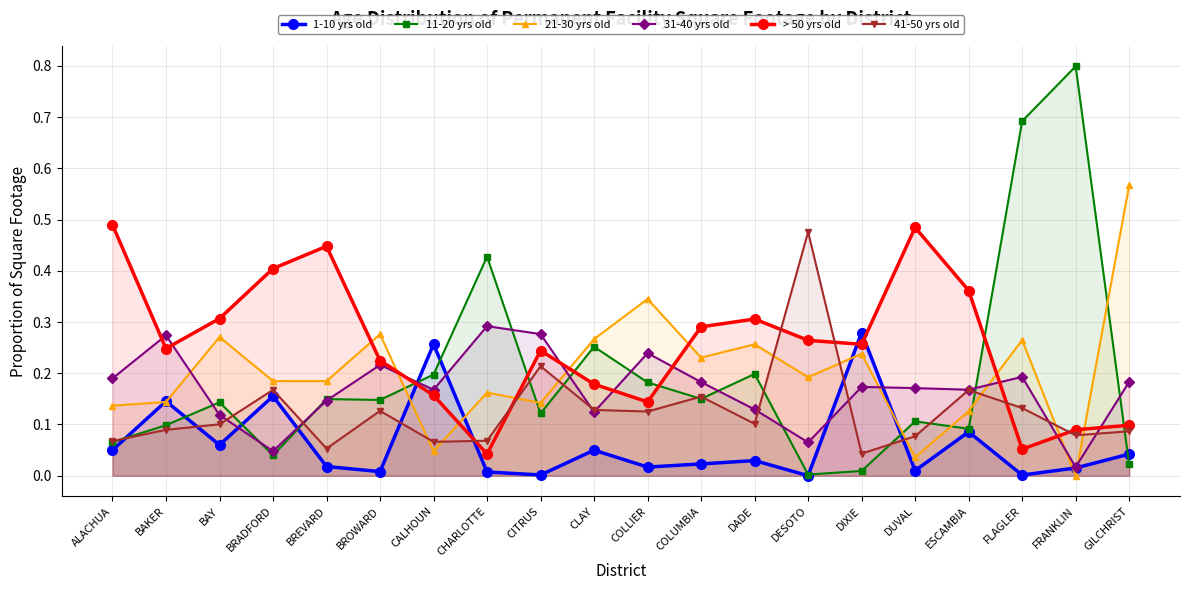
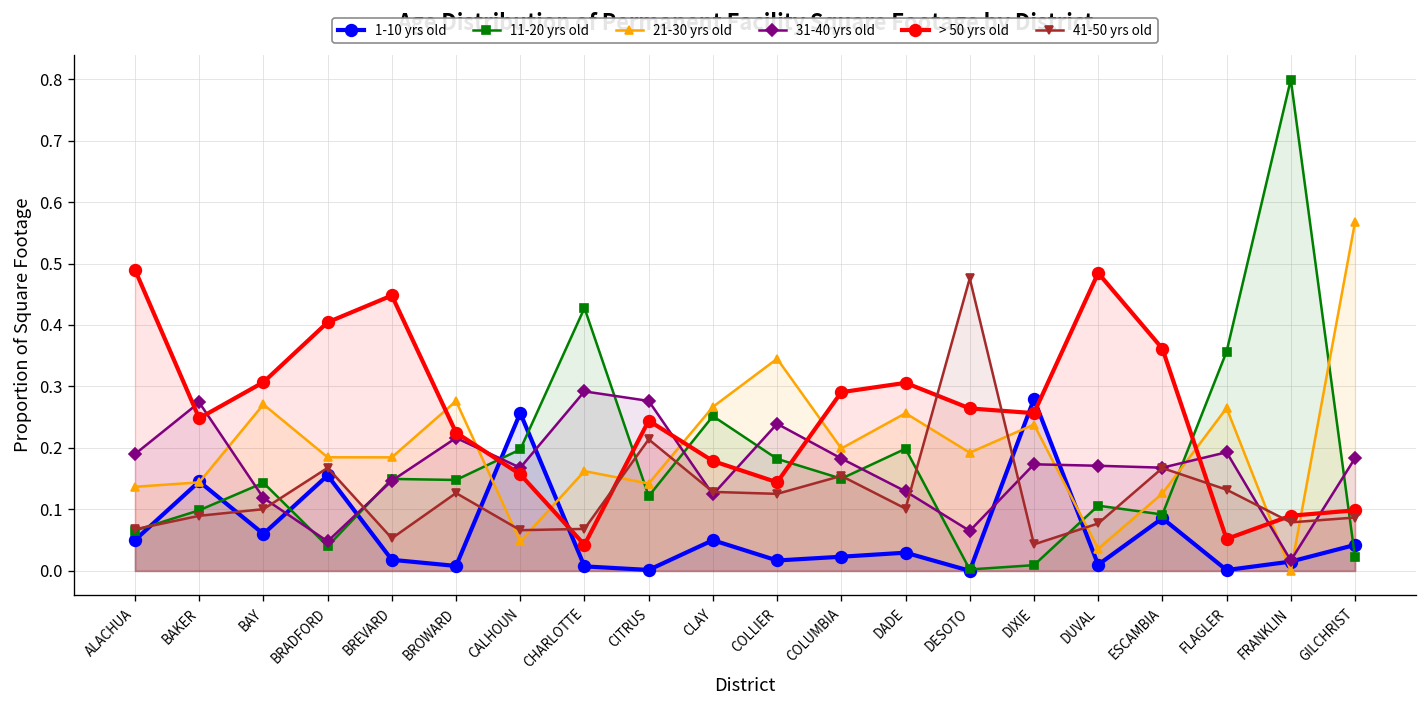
  {
    "1-10 yrs old": {
      "ALACHUA": 0.05,
      "BAY": 0.06,
      "BRADFORD": 0.16,
      "BREVARD": 0.02,
      "BROWARD": 0.01,
      "CALHOUN": 0.26,
      "CHARLOTTE": 0.01,
      "CITRUS": 0.00,
      "CLAY": 0.05,
      "COLLIER": 0.02,
      "COLUMBIA": 0.02,
      "DADE": 0.03,
      "DIXIE": 0.28,
      "DUVAL": 0.01,
      "ESCAMBIA": 0.09,
      "FLAGLER": 0.00,
      "GILCHRIST": 0.04
    },
    "11-20 yrs old": {
      "BAKER": 0.10,
      "BAY": 0.14,
      "BRADFORD": 0.04,
      "BROWARD": 0.15,
      "CALHOUN": 0.20,
      "CHARLOTTE": 0.43,
      "CITRUS": 0.12,
      "CLAY": 0.25,
      "COLLIER": 0.18,
      "DADE": 0.20,
      "DIXIE": 0.01,
      "DUVAL": 0.11,
      "ESCAMBIA": 0.09,
-     "FLAGLER": 0.69,
+     "FLAGLER": 0.36,
      "FRANKLIN": 0.80,
      "GILCHRIST": 0.02
    },
    "21-30 yrs old": {
      "ALACHUA": 0.14,
      "BAY": 0.27,
      "BRADFORD": 0.18,
      "BREVARD": 0.18,
      "BROWARD": 0.28,
      "CALHOUN": 0.05,
      "CHARLOTTE": 0.16,
      "CITRUS": 0.14,
      "CLAY": 0.27,
      "COLLIER": 0.35,
-     "COLUMBIA": 0.23,
+     "COLUMBIA": 0.20,
      "DADE": 0.26,
      "DESOTO": 0.19,
      "DIXIE": 0.24,
      "DUVAL": 0.04,
      "ESCAMBIA": 0.13,
      "FLAGLER": 0.26,
      "FRANKLIN": 0.00,
      "GILCHRIST": 0.57
    },
    "31-40 yrs old": {
      "ALACHUA": 0.19,
      "BAKER": 0.27,
      "BAY": 0.12,
      "BRADFORD": 0.05,
      "BROWARD": 0.22,
      "CALHOUN": 0.17,
      "CHARLOTTE": 0.29,
      "CITRUS": 0.28,
      "COLLIER": 0.24,
      "COLUMBIA": 0.18,
      "DADE": 0.13,
      "DESOTO": 0.07,
      "DIXIE": 0.17,
      "DUVAL": 0.17,
      "FLAGLER": 0.19,
      "GILCHRIST": 0.18
    },
    "> 50 yrs old": {
      "ALACHUA": 0.49,
      "BAKER": 0.25,
      "BAY": 0.31,
      "BRADFORD": 0.40,
      "BREVARD": 0.45,
      "BROWARD": 0.22,
      "CALHOUN": 0.16,
      "CHARLOTTE": 0.04,
      "CITRUS": 0.24,
      "CLAY": 0.18,
      "COLLIER": 0.14,
      "COLUMBIA": 0.29,
      "DADE": 0.31,
      "DESOTO": 0.26,
      "DIXIE": 0.26,
      "DUVAL": 0.48,
      "ESCAMBIA": 0.36,
      "FLAGLER": 0.05,
      "FRANKLIN": 0.09,
      "GILCHRIST": 0.10
    },
    "41-50 yrs old": {
      "BAKER": 0.09,
      "BAY": 0.10,
      "BRADFORD": 0.17,
      "BREVARD": 0.05,
      "BROWARD": 0.13,
      "CALHOUN": 0.07,
      "CHARLOTTE": 0.07,
      "CITRUS": 0.21,
      "COLLIER": 0.13,
      "DADE": 0.10,
      "DESOTO": 0.48,
      "DIXIE": 0.04,
      "DUVAL": 0.08,
      "FLAGLER": 0.13,
      "FRANKLIN": 0.08,
      "GILCHRIST": 0.09
    }
  }
